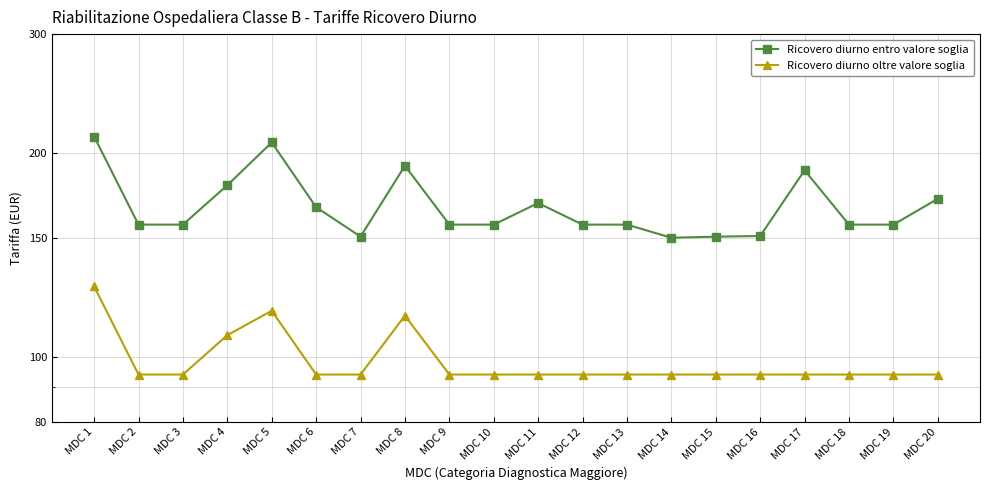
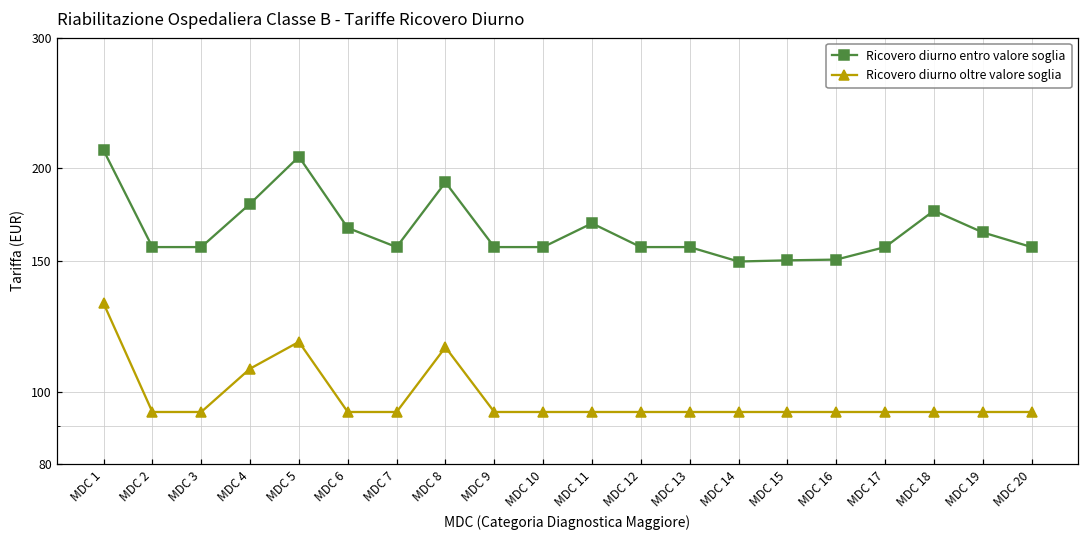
  {
    "Ricovero diurno entro valore soglia": {
      "MDC 1": 212,
      "MDC 2": 157,
      "MDC 3": 157,
      "MDC 4": 179,
      "MDC 5": 207,
      "MDC 6": 166,
-     "MDC 7": 150,
+     "MDC 7": 157,
      "MDC 8": 192,
      "MDC 9": 157,
      "MDC 10": 157,
      "MDC 11": 169,
      "MDC 12": 157,
      "MDC 13": 157,
      "MDC 14": 150,
      "MDC 15": 150,
      "MDC 16": 151,
-     "MDC 17": 189,
-     "MDC 18": 157,
-     "MDC 19": 157,
-     "MDC 20": 171
+     "MDC 17": 157,
+     "MDC 18": 175,
+     "MDC 19": 164,
+     "MDC 20": 157
    },
    "Ricovero diurno oltre valore soglia": {
-     "MDC 1": 127,
+     "MDC 1": 132,
      "MDC 2": 94,
      "MDC 3": 94,
      "MDC 4": 108,
      "MDC 5": 117,
      "MDC 6": 94,
      "MDC 7": 94,
      "MDC 8": 115,
      "MDC 9": 94,
      "MDC 10": 94,
      "MDC 11": 94,
      "MDC 12": 94,
      "MDC 13": 94,
      "MDC 14": 94,
      "MDC 15": 94,
      "MDC 16": 94,
      "MDC 17": 94,
      "MDC 18": 94,
      "MDC 19": 94,
      "MDC 20": 94
    }
  }
